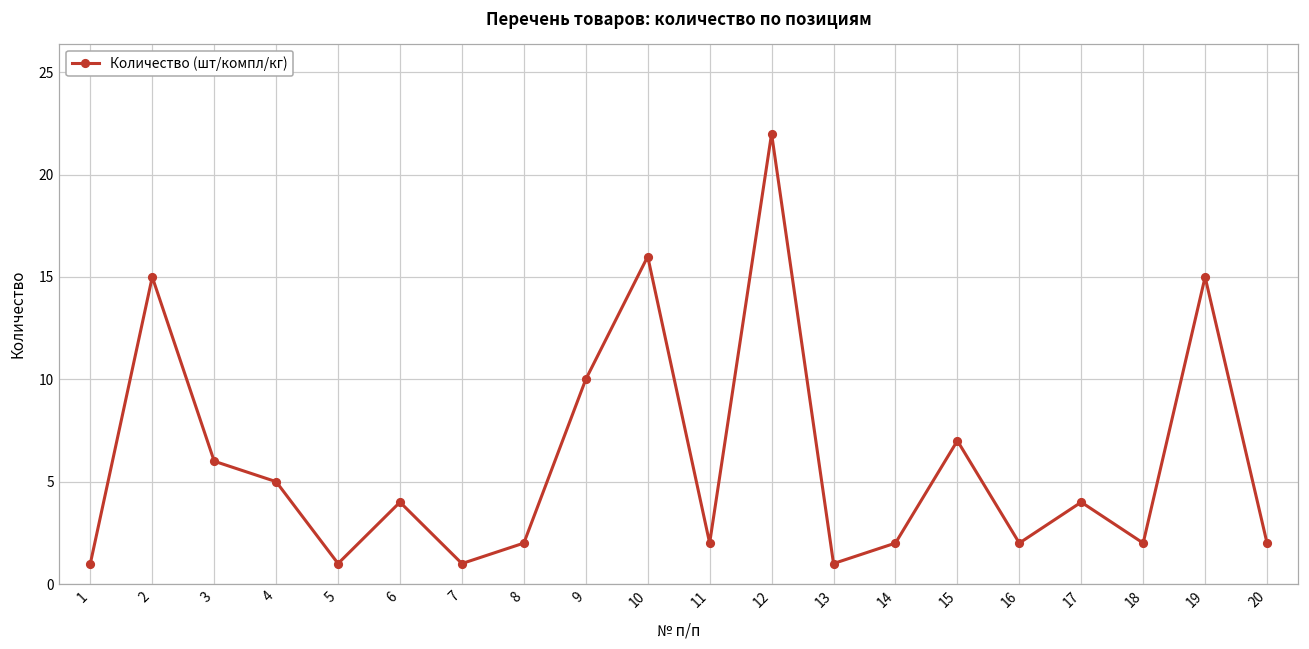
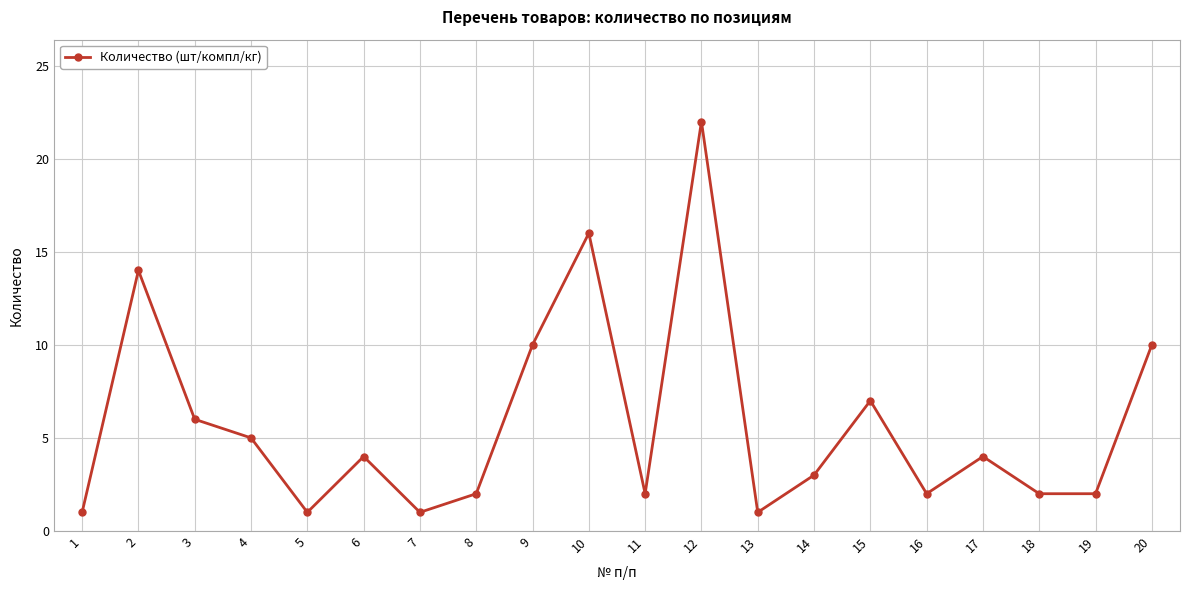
  {
    "1": 1,
-   "2": 15,
+   "2": 14,
    "3": 6,
    "4": 5,
    "5": 1,
    "6": 4,
    "7": 1,
    "8": 2,
    "9": 10,
    "10": 16,
    "11": 2,
    "12": 22,
    "13": 1,
-   "14": 2,
+   "14": 3,
    "15": 7,
    "16": 2,
    "17": 4,
    "18": 2,
-   "19": 15,
-   "20": 2
+   "19": 2,
+   "20": 10
  }
